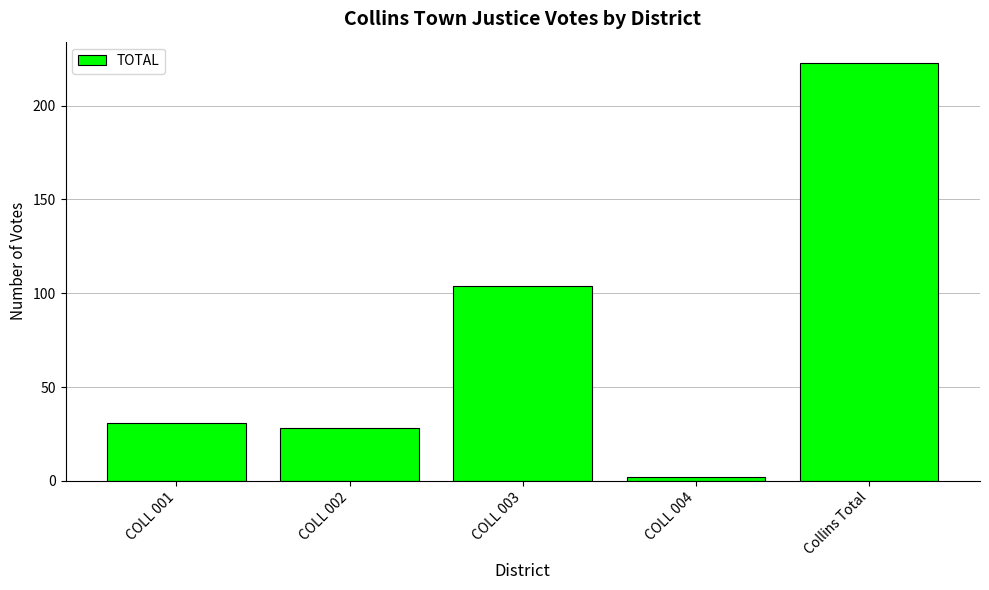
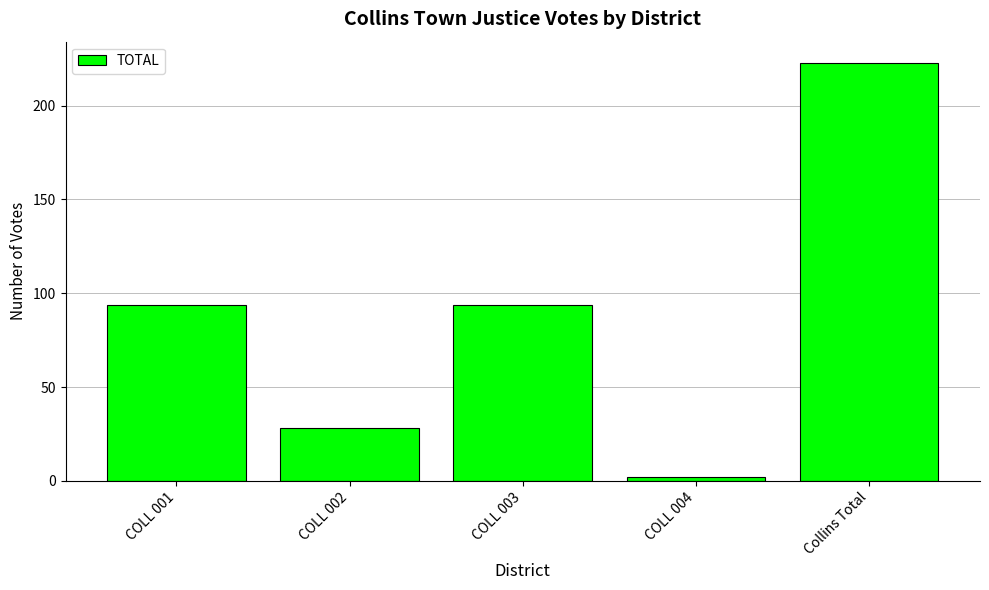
  {
-   "COLL 001": 31,
+   "COLL 001": 94,
    "COLL 002": 28,
-   "COLL 003": 104,
+   "COLL 003": 94,
    "COLL 004": 2,
    "Collins Total": 223
  }
